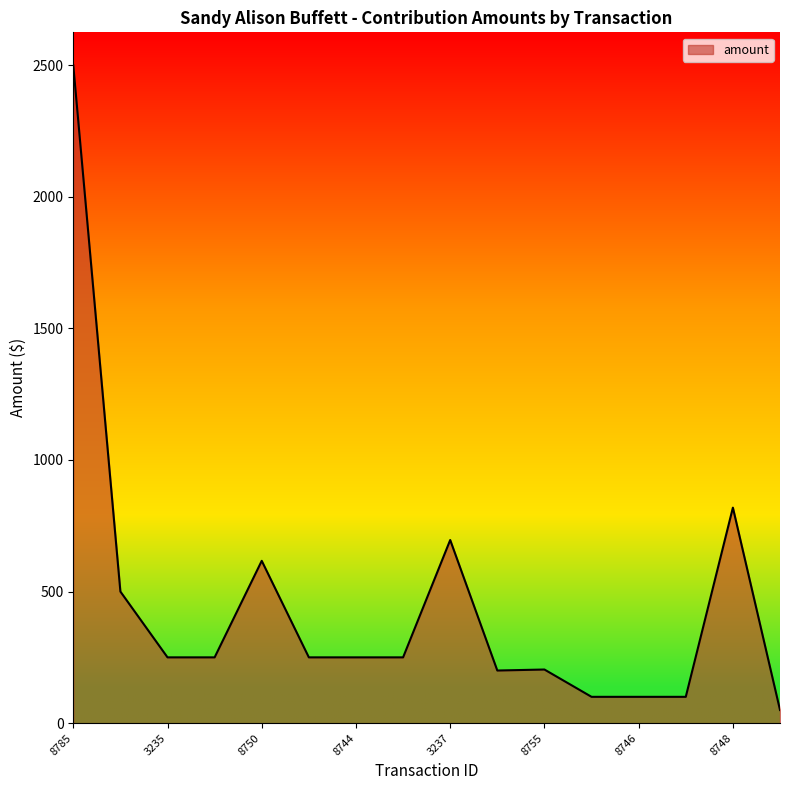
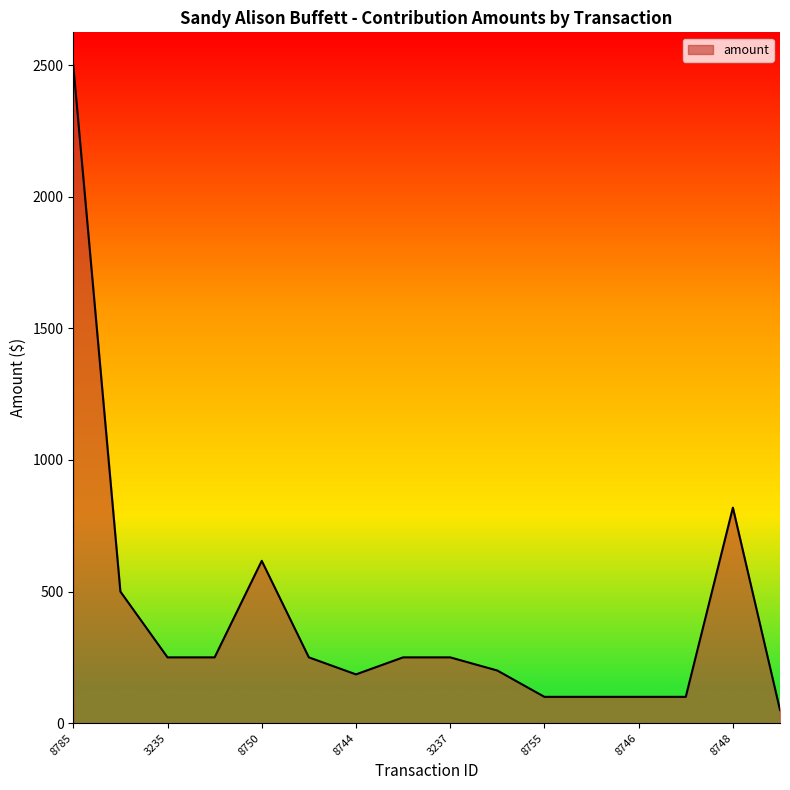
  {
    "8785": 2500,
    "3235": 250,
    "8750": 620,
-   "8744": 250,
-   "3237": 700,
-   "8755": 200,
+   "8744": 190,
+   "3237": 250,
+   "8755": 100,
    "8746": 100,
    "8748": 820
  }
